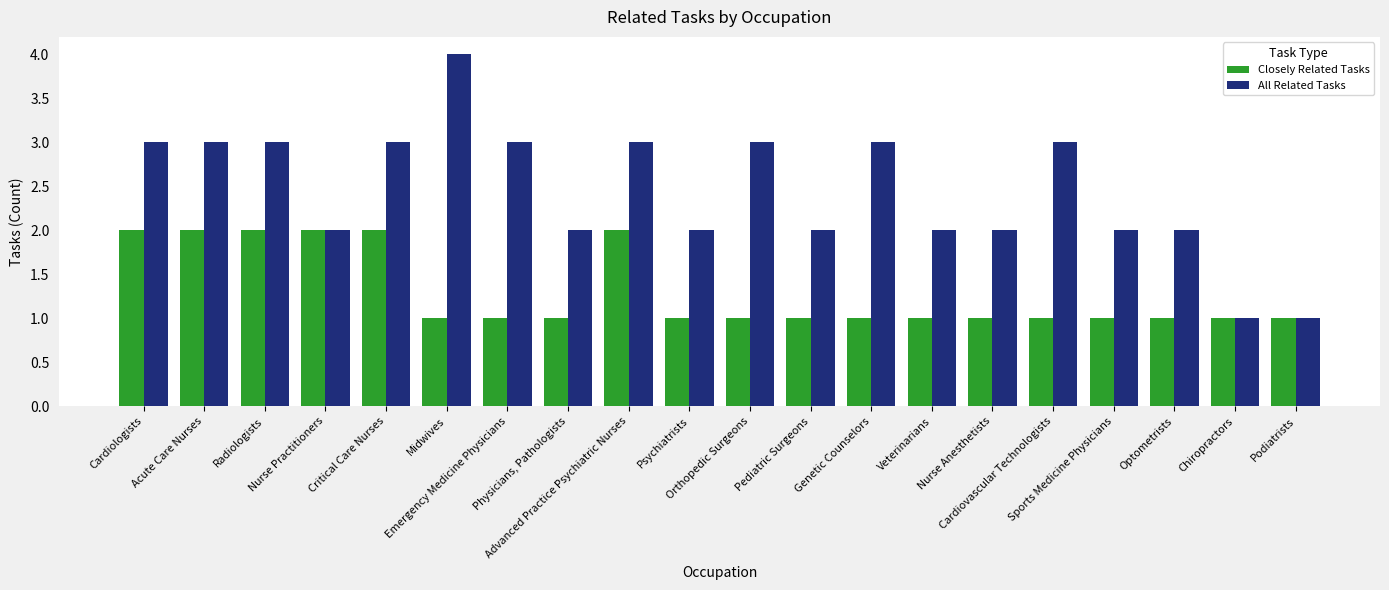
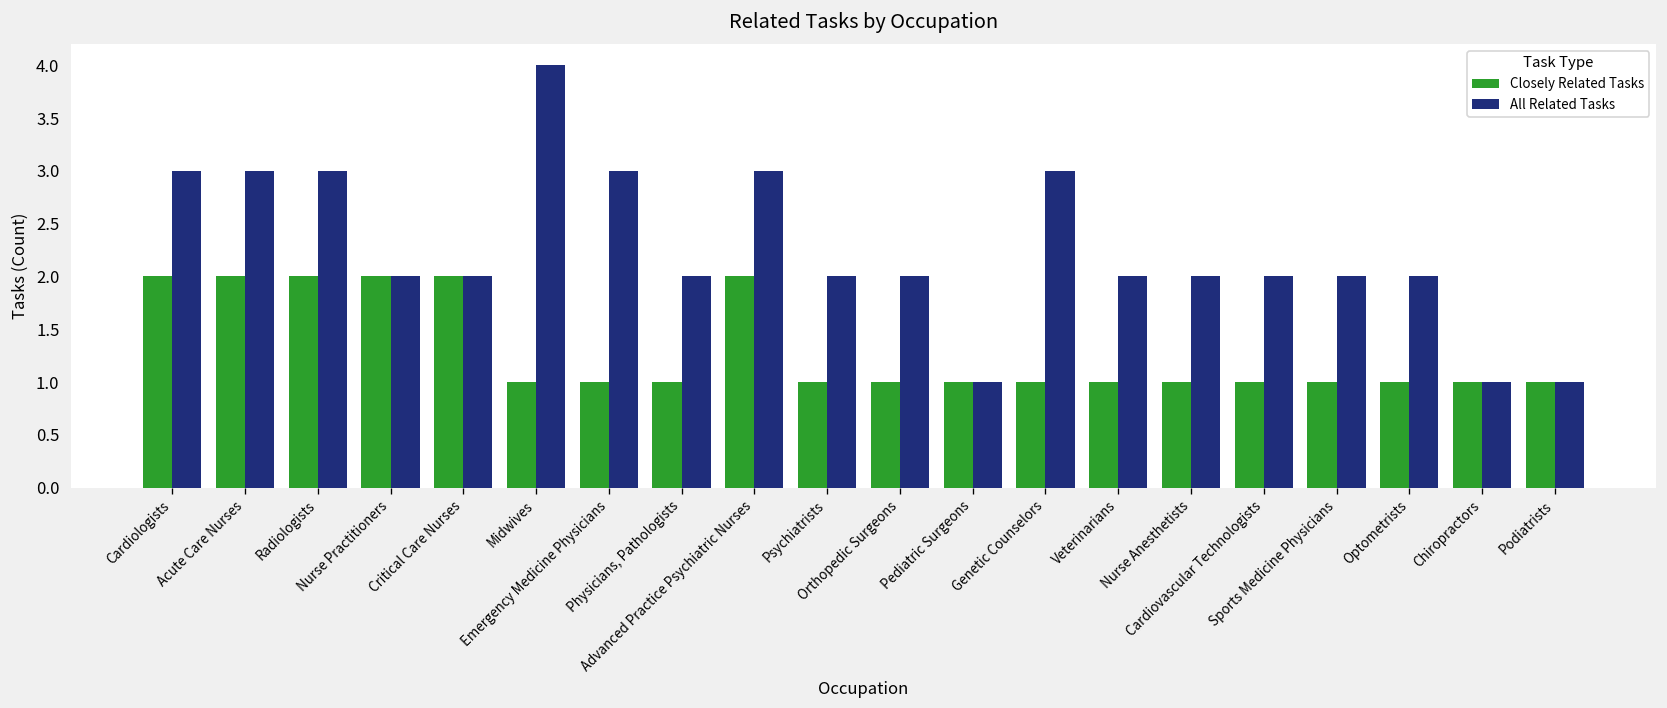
  {
    "Closely Related Tasks": {
      "Cardiologists": 2,
      "Acute Care Nurses": 2,
      "Radiologists": 2,
      "Nurse Practitioners": 2,
      "Critical Care Nurses": 2,
      "Midwives": 1,
      "Emergency Medicine Physicians": 1,
      "Physicians, Pathologists": 1,
      "Advanced Practice Psychiatric Nurses": 2,
      "Psychiatrists": 1,
      "Orthopedic Surgeons": 1,
      "Pediatric Surgeons": 1,
      "Genetic Counselors": 1,
      "Veterinarians": 1,
      "Nurse Anesthetists": 1,
      "Cardiovascular Technologists": 1,
      "Sports Medicine Physicians": 1,
      "Optometrists": 1,
      "Chiropractors": 1,
      "Podiatrists": 1
    },
    "All Related Tasks": {
      "Cardiologists": 3,
      "Acute Care Nurses": 3,
      "Radiologists": 3,
      "Nurse Practitioners": 2,
-     "Critical Care Nurses": 3,
+     "Critical Care Nurses": 2,
      "Midwives": 4,
      "Emergency Medicine Physicians": 3,
      "Physicians, Pathologists": 2,
      "Advanced Practice Psychiatric Nurses": 3,
      "Psychiatrists": 2,
-     "Orthopedic Surgeons": 3,
-     "Pediatric Surgeons": 2,
+     "Orthopedic Surgeons": 2,
+     "Pediatric Surgeons": 1,
      "Genetic Counselors": 3,
      "Veterinarians": 2,
      "Nurse Anesthetists": 2,
-     "Cardiovascular Technologists": 3,
+     "Cardiovascular Technologists": 2,
      "Sports Medicine Physicians": 2,
      "Optometrists": 2,
      "Chiropractors": 1,
      "Podiatrists": 1
    }
  }
